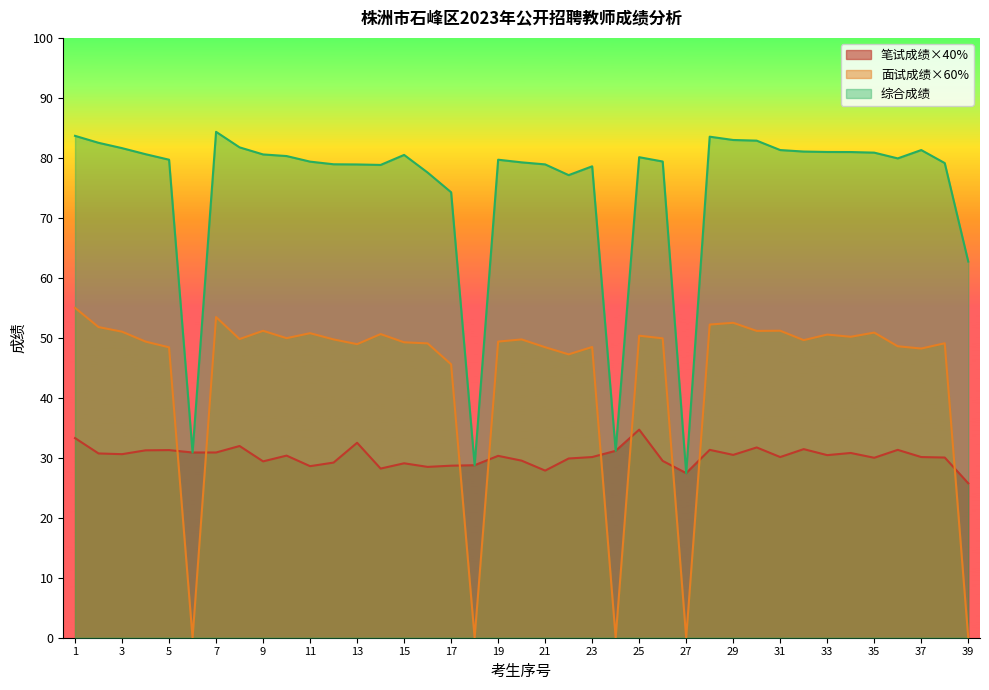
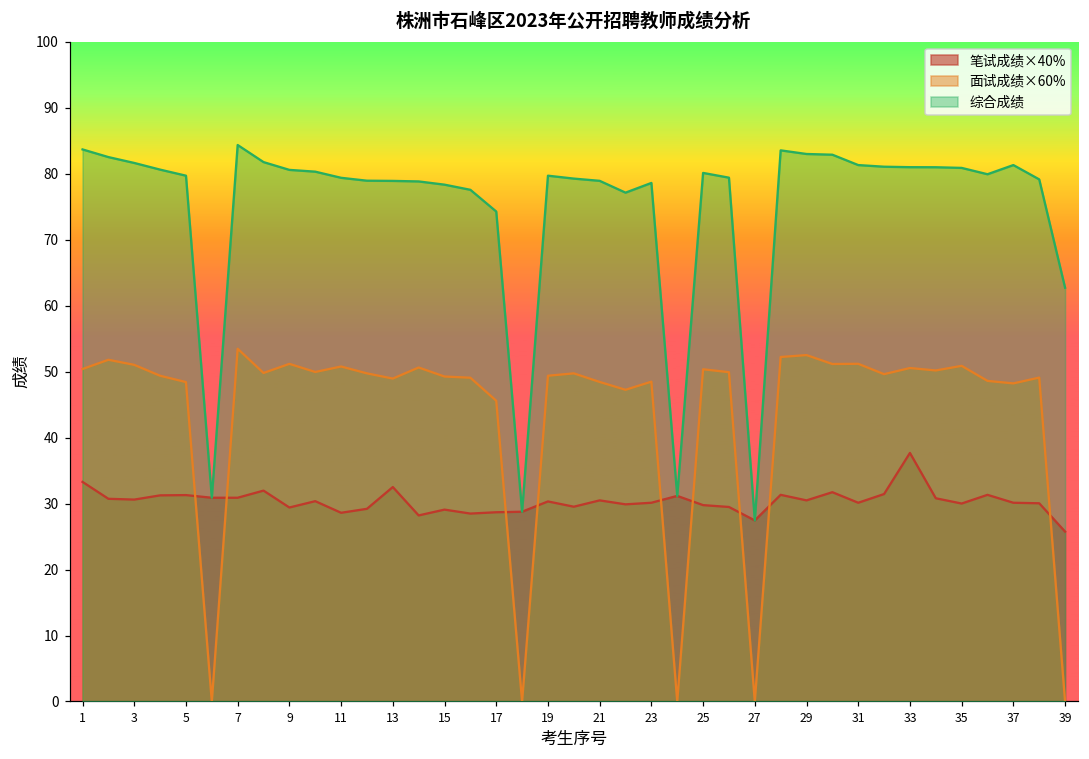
  {
    "笔试成绩×40%": {
      "1": 33,
      "3": 31,
      "5": 31,
      "7": 31,
      "9": 29,
      "11": 29,
      "13": 33,
      "15": 29,
      "17": 29,
      "19": 30,
-     "21": 28,
+     "21": 30,
      "23": 30,
-     "25": 35,
+     "25": 30,
      "29": 30,
      "31": 30,
-     "33": 30,
+     "33": 38,
      "35": 30,
      "37": 30,
      "39": 26
    },
    "面试成绩×60%": {
-     "1": 55,
+     "1": 50,
      "3": 51,
      "5": 48,
      "7": 53,
      "9": 51,
      "11": 51,
      "13": 49,
      "15": 49,
      "17": 46,
      "19": 49,
      "21": 48,
      "23": 48,
      "25": 50,
      "27": 0,
      "29": 53,
      "31": 51,
      "33": 51,
      "35": 51,
      "37": 48,
      "39": 0
    },
    "综合成绩": {
      "1": 84,
      "3": 82,
      "5": 80,
      "7": 84,
      "9": 81,
      "11": 79,
      "13": 79,
-     "15": 80,
+     "15": 78,
      "17": 74,
      "19": 80,
      "21": 79,
      "23": 79,
      "25": 80,
      "29": 83,
      "31": 81,
      "33": 81,
      "35": 81,
      "37": 81,
      "39": 63
    }
  }
